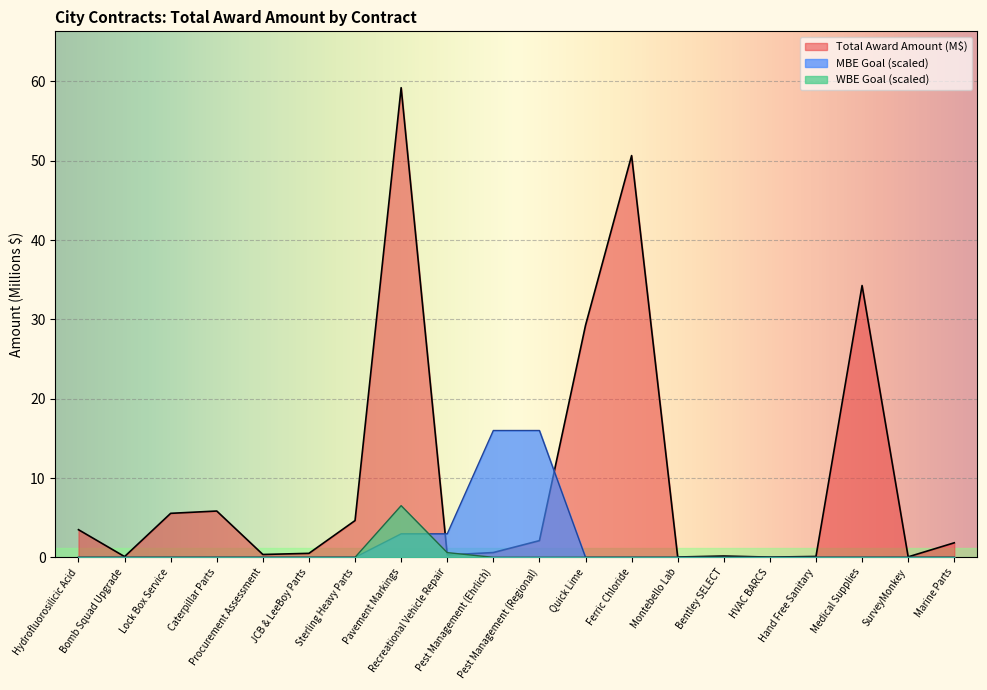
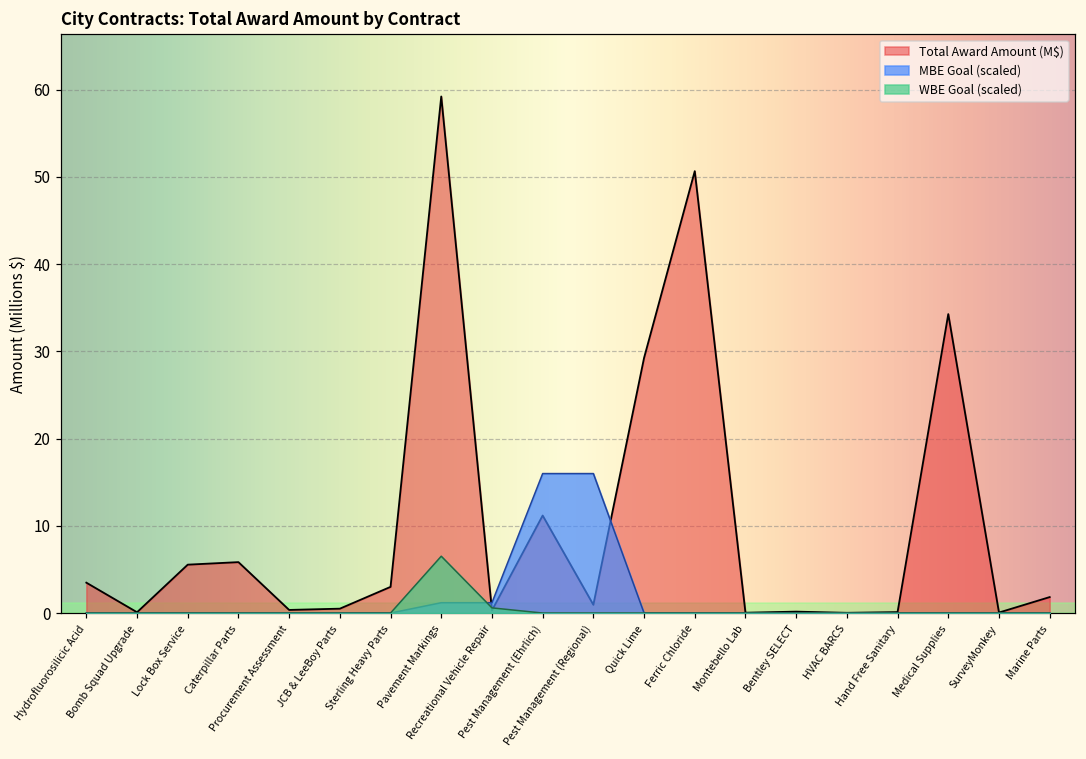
  {
    "Total Award Amount (M$)": {
      "Hydrofluorosilicic Acid": 3,
      "Lock Box Service": 6,
      "Caterpillar Parts": 6,
      "Procurement Assessment": 0,
      "JCB & LeeBoy Parts": 1,
-     "Sterling Heavy Parts": 5,
+     "Sterling Heavy Parts": 3,
      "Pavement Markings": 59,
-     "Pest Management (Ehrlich)": 1,
-     "Pest Management (Regional)": 2,
+     "Pest Management (Ehrlich)": 11,
+     "Pest Management (Regional)": 1,
      "Quick Lime": 29,
      "Ferric Chloride": 51,
      "Medical Supplies": 34,
      "Marine Parts": 2
    },
    "MBE Goal (scaled)": {
-     "Pavement Markings": 3,
-     "Recreational Vehicle Repair": 3,
+     "Pavement Markings": 1,
+     "Recreational Vehicle Repair": 1,
      "Pest Management (Ehrlich)": 16,
      "Pest Management (Regional)": 16
    },
    "WBE Goal (scaled)": {
      "Pavement Markings": 7,
      "Pest Management (Ehrlich)": 0,
      "Pest Management (Regional)": 0
    }
  }
